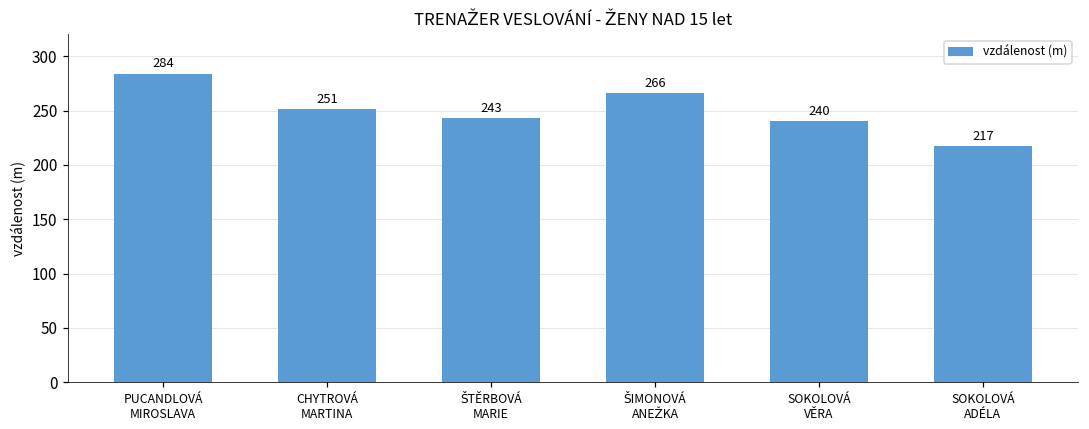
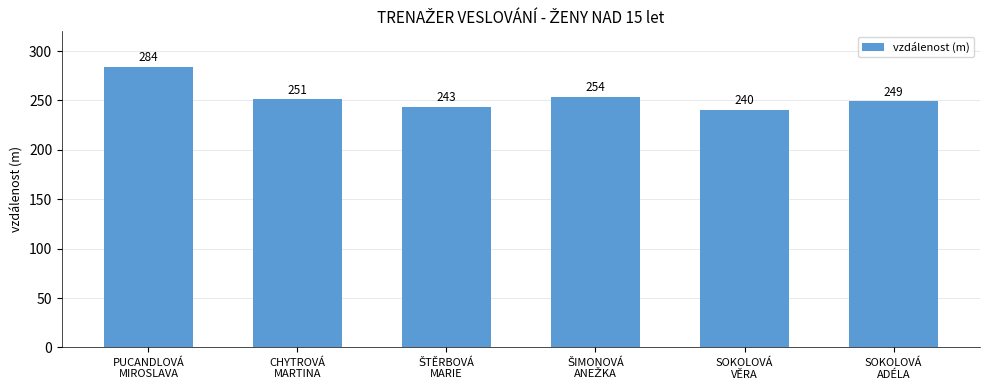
  {
    "PUCANDLOVÁ MIROSLAVA": 284,
    "CHYTROVÁ MARTINA": 251,
    "ŠTĚRBOVÁ MARIE": 243,
-   "ŠIMONOVÁ ANEŽKA": 266,
+   "ŠIMONOVÁ ANEŽKA": 254,
    "SOKOLOVÁ VĚRA": 240,
-   "SOKOLOVÁ ADÉLA": 217
+   "SOKOLOVÁ ADÉLA": 249
  }
